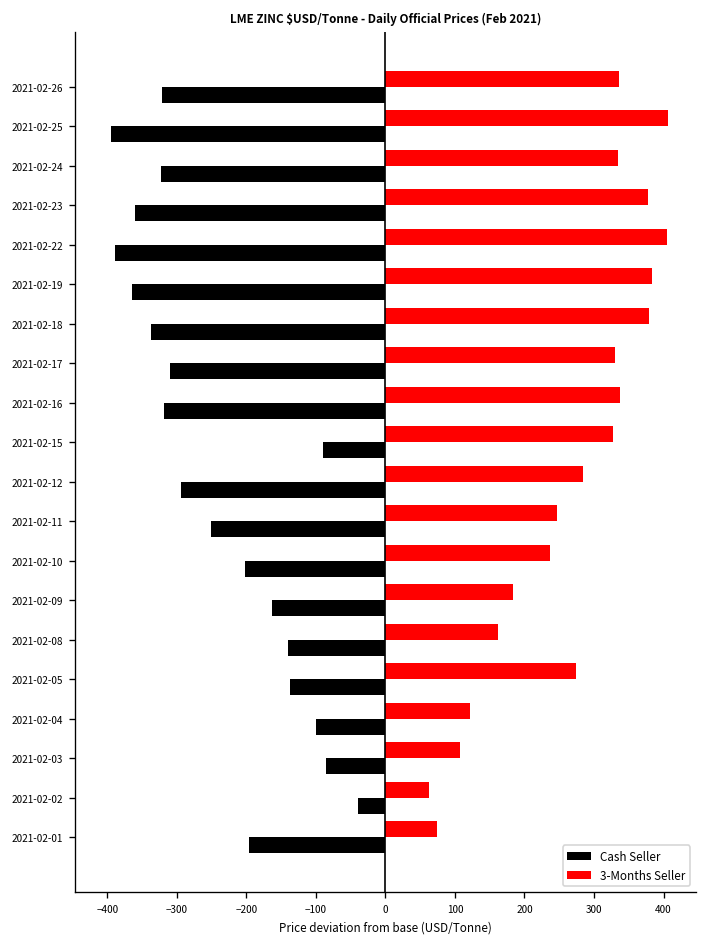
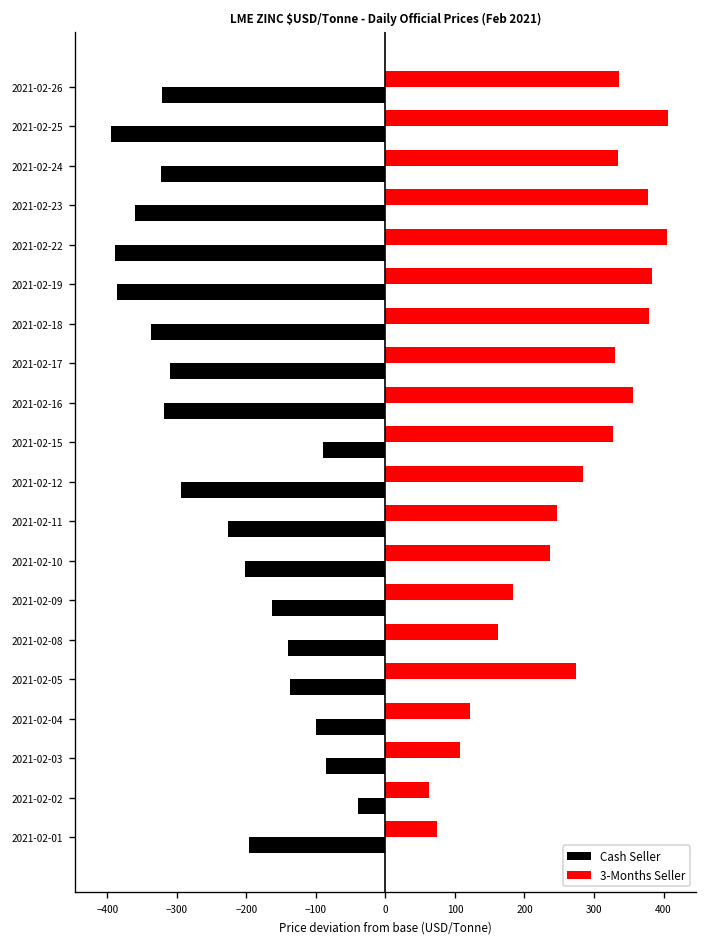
  {
    "Cash Seller": {
      "2021-02-26": -320,
      "2021-02-25": -390,
      "2021-02-24": -320,
      "2021-02-23": -360,
      "2021-02-22": -390,
-     "2021-02-19": -360,
+     "2021-02-19": -390,
      "2021-02-18": -340,
      "2021-02-17": -310,
      "2021-02-16": -320,
      "2021-02-15": -90,
      "2021-02-12": -290,
-     "2021-02-11": -250,
+     "2021-02-11": -230,
      "2021-02-10": -200,
      "2021-02-09": -160,
      "2021-02-08": -140,
      "2021-02-05": -140,
      "2021-02-04": -100,
      "2021-02-03": -90,
      "2021-02-02": -40,
      "2021-02-01": -200
    },
    "3-Months Seller": {
      "2021-02-26": 340,
      "2021-02-25": 410,
      "2021-02-24": 340,
      "2021-02-23": 380,
      "2021-02-22": 410,
      "2021-02-19": 380,
      "2021-02-18": 380,
      "2021-02-17": 330,
-     "2021-02-16": 340,
+     "2021-02-16": 360,
      "2021-02-15": 330,
      "2021-02-12": 280,
      "2021-02-11": 250,
      "2021-02-10": 240,
      "2021-02-09": 180,
      "2021-02-08": 160,
      "2021-02-05": 270,
      "2021-02-04": 120,
      "2021-02-03": 110,
      "2021-02-02": 60,
      "2021-02-01": 70
    }
  }
